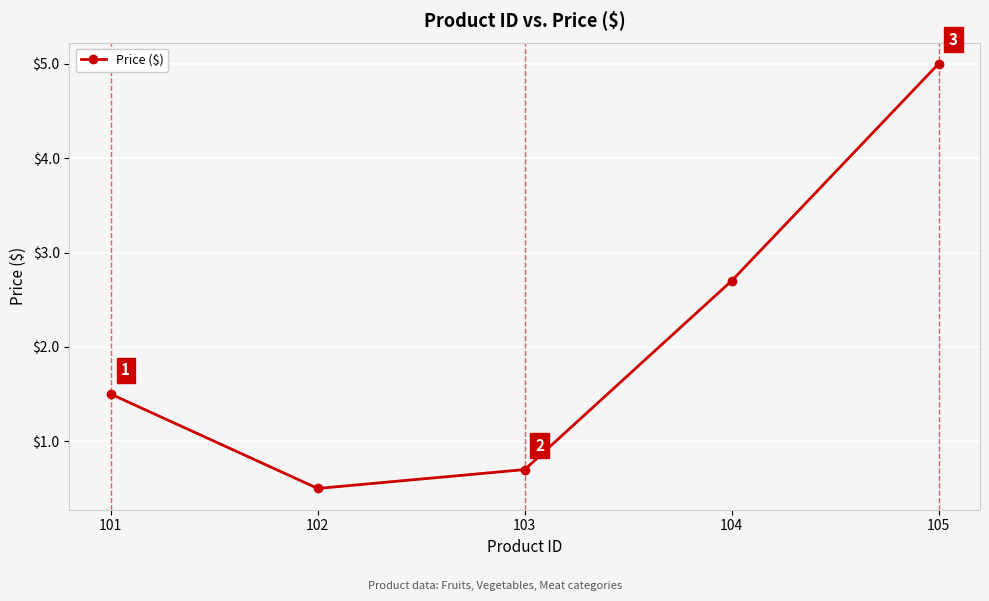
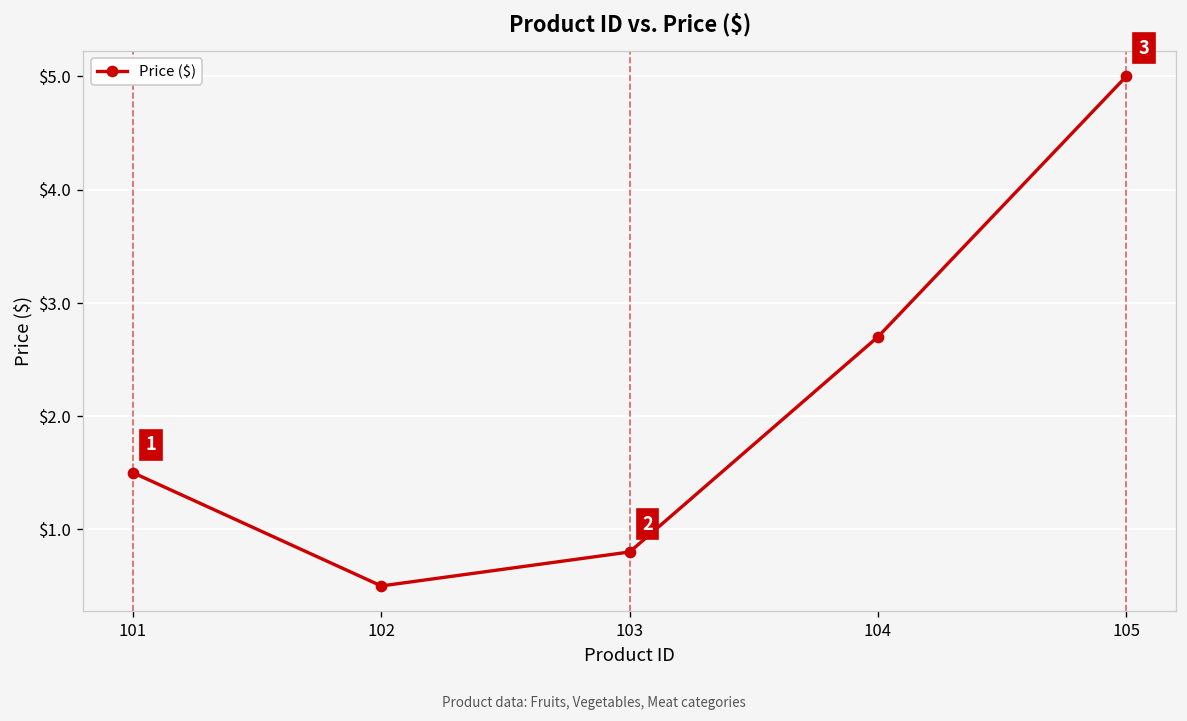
  {
    "102": "$0.5",
-   "103": "$0.7",
+   "103": "$0.8",
    "104": "$2.7"
  }
